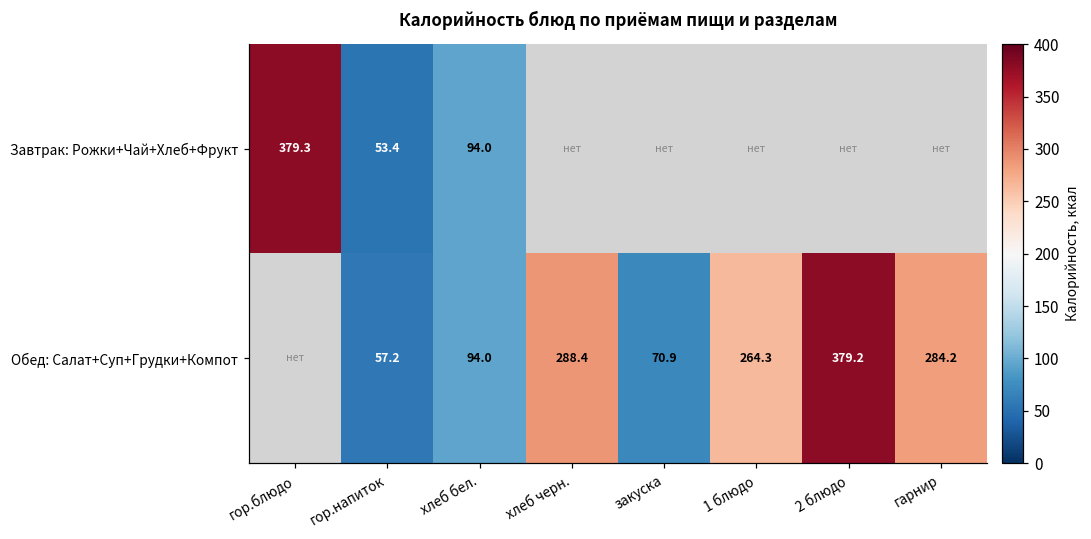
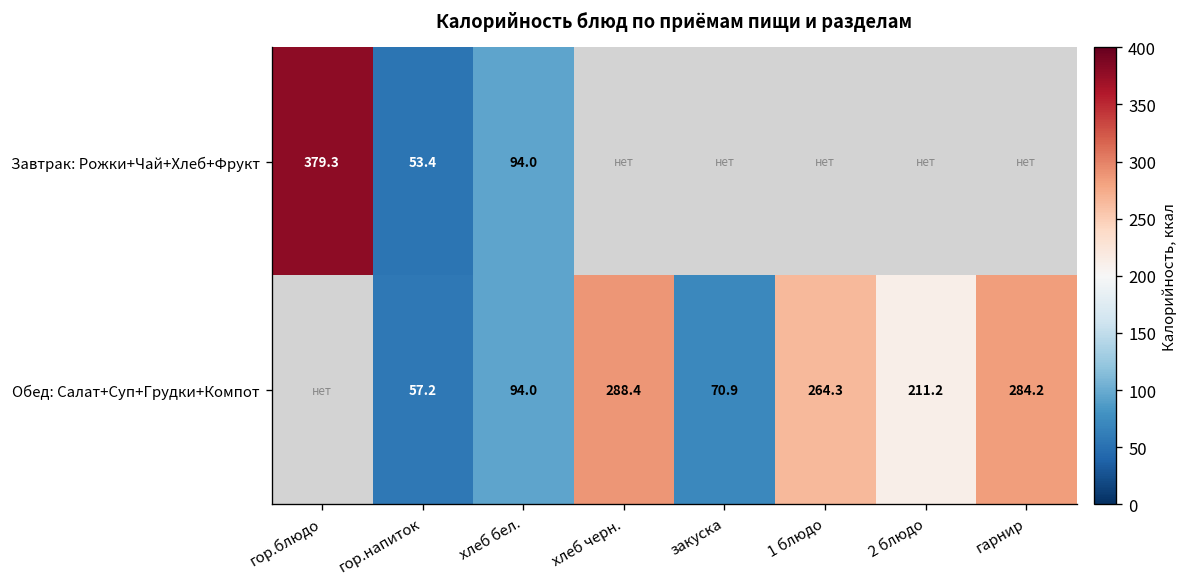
  {
    "Завтрак: Рожки+Чай+Хлеб+Фрукт": {
      "гор.блюдо": 379.3,
      "гор.напиток": 53.4,
      "хлеб бел.": 94.0
    },
    "Обед: Салат+Суп+Грудки+Компот": {
      "гор.напиток": 57.2,
      "хлеб бел.": 94.0,
      "хлеб черн.": 288.4,
      "закуска": 70.9,
      "1 блюдо": 264.3,
-     "2 блюдо": 379.2,
+     "2 блюдо": 211.2,
      "гарнир": 284.2
    }
  }
